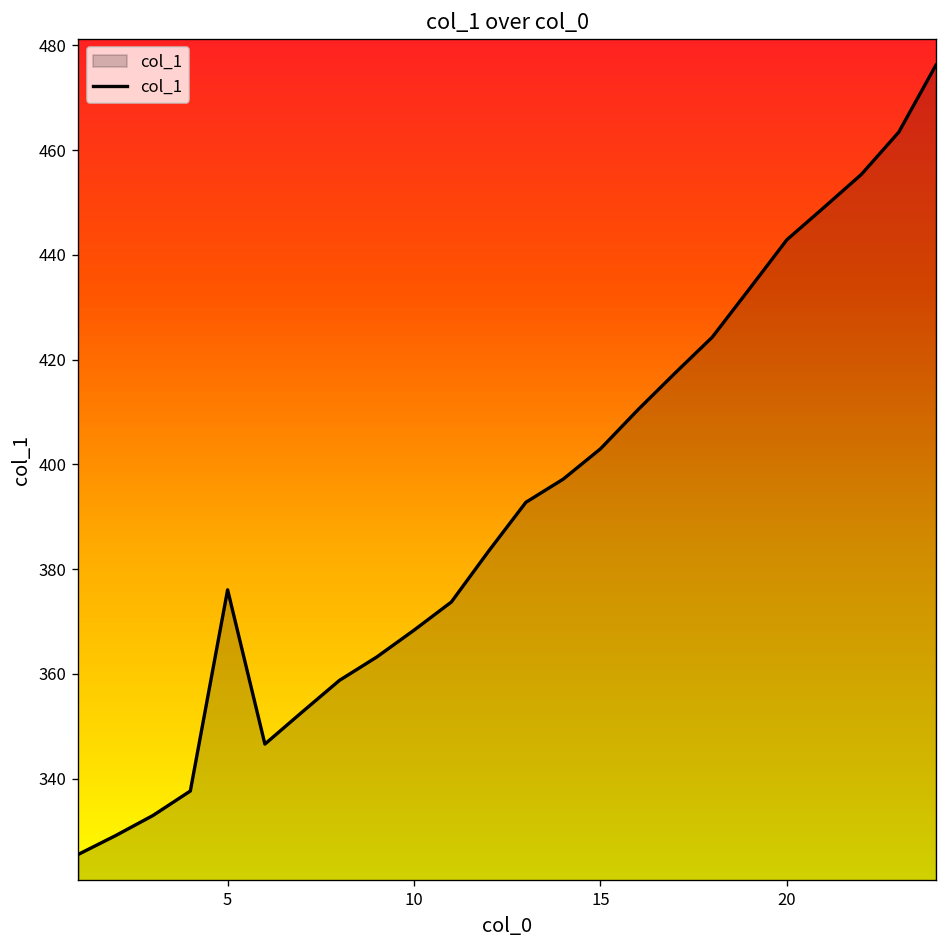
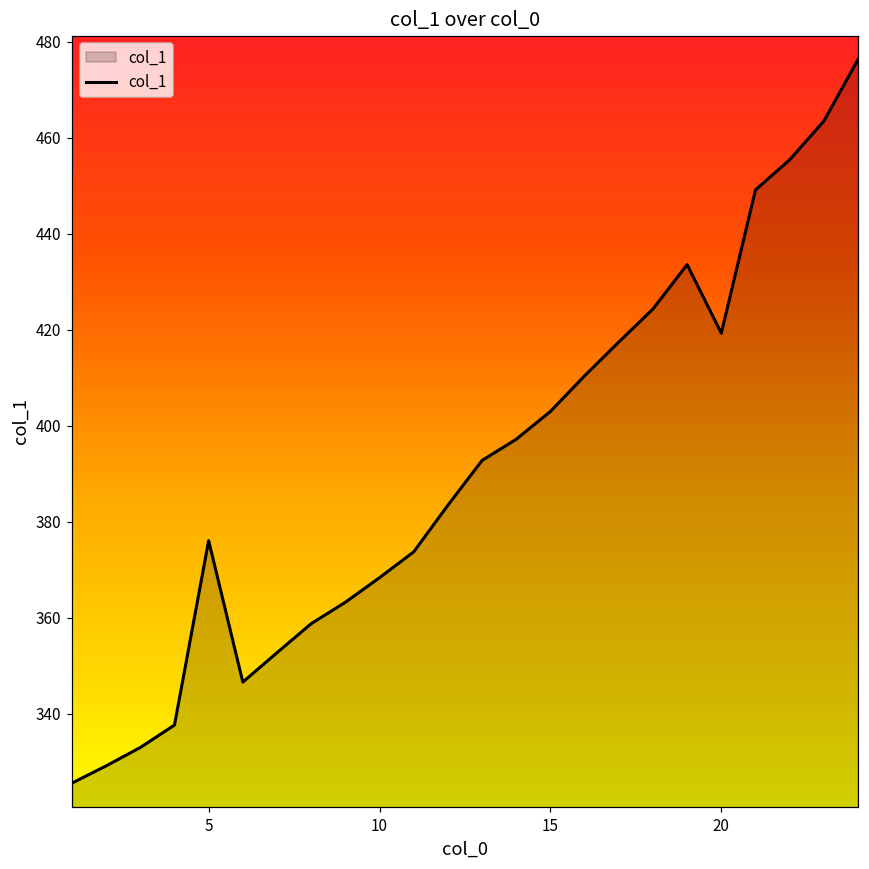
  {
    "5": 376,
    "10": 368,
    "15": 403,
-   "20": 443
+   "20": 419
  }
